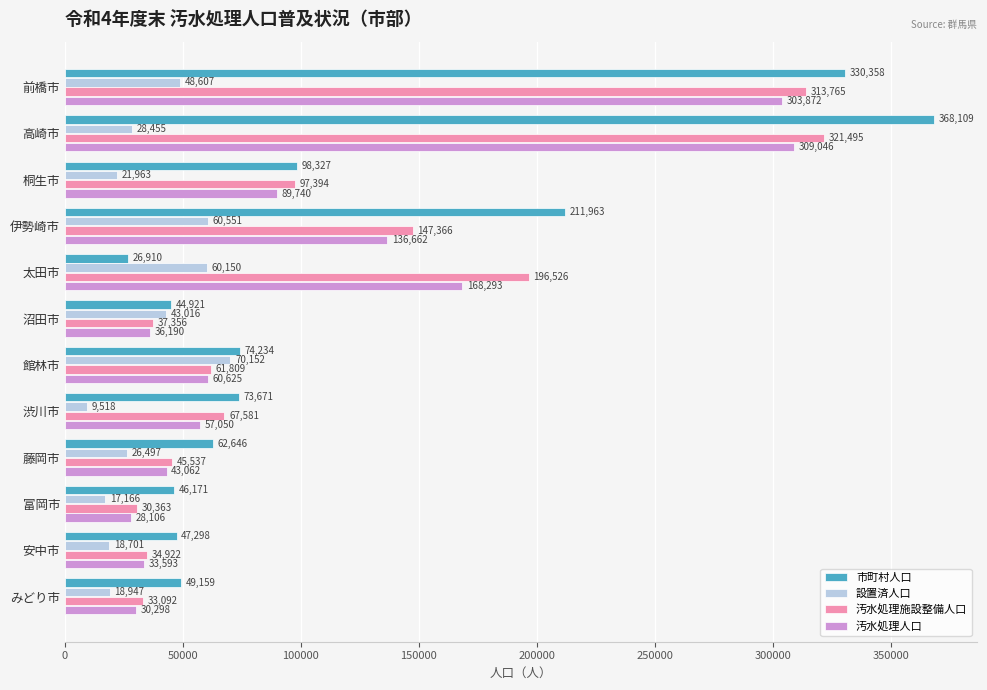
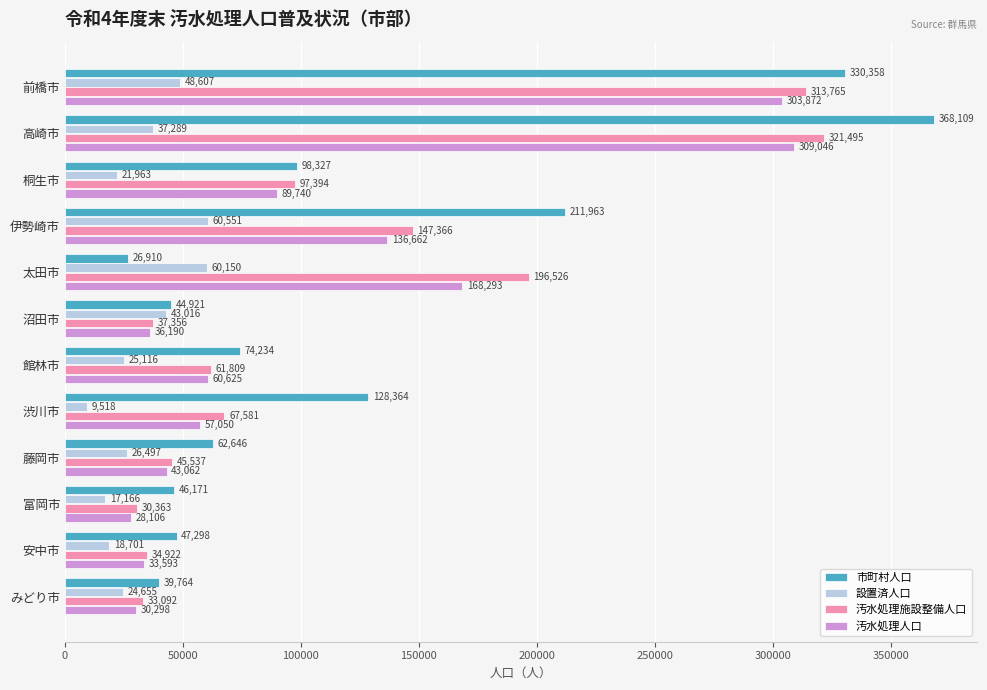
  {
    "市町村人口": {
      "前橋市": "330,358",
      "高崎市": "368,109",
      "桐生市": "98,327",
      "伊勢崎市": "211,963",
      "太田市": "26,910",
      "沼田市": "44,921",
      "館林市": "74,234",
-     "渋川市": "73,671",
+     "渋川市": "128,364",
      "藤岡市": "62,646",
      "富岡市": "46,171",
      "安中市": "47,298",
-     "みどり市": "49,159"
+     "みどり市": "39,764"
    },
    "設置済人口": {
      "前橋市": "48,607",
-     "高崎市": "28,455",
+     "高崎市": "37,289",
      "桐生市": "21,963",
      "伊勢崎市": "60,551",
      "太田市": "60,150",
      "沼田市": "43,016",
-     "館林市": "70,152",
+     "館林市": "25,116",
      "渋川市": "9,518",
      "藤岡市": "26,497",
      "富岡市": "17,166",
      "安中市": "18,701",
-     "みどり市": "18,947"
+     "みどり市": "24,655"
    }
  }
